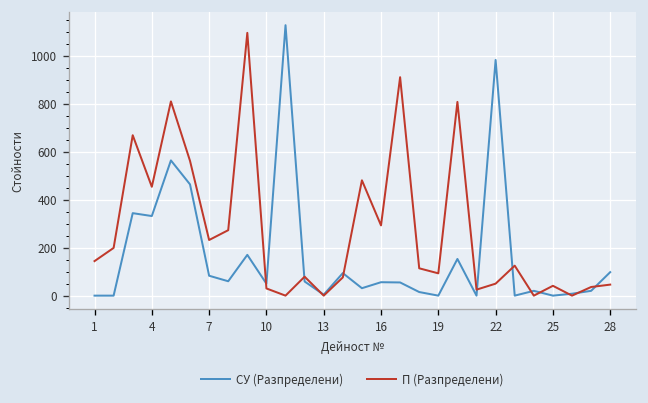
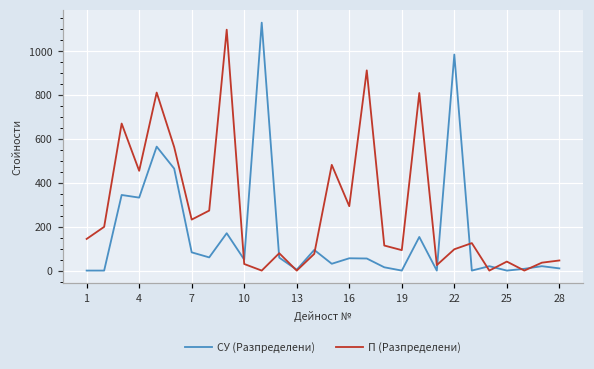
  {
    "СУ (Разпределени)": {
      "1": 0,
      "4": 330,
      "7": 80,
      "10": 50,
      "16": 60,
      "19": 0,
      "22": 980,
      "25": 0,
-     "28": 100
+     "28": 10
    },
    "П (Разпределени)": {
      "1": 140,
      "4": 450,
      "7": 230,
      "10": 30,
      "16": 290,
      "19": 90,
-     "22": 50,
+     "22": 100,
      "25": 40,
      "28": 50
    }
  }
